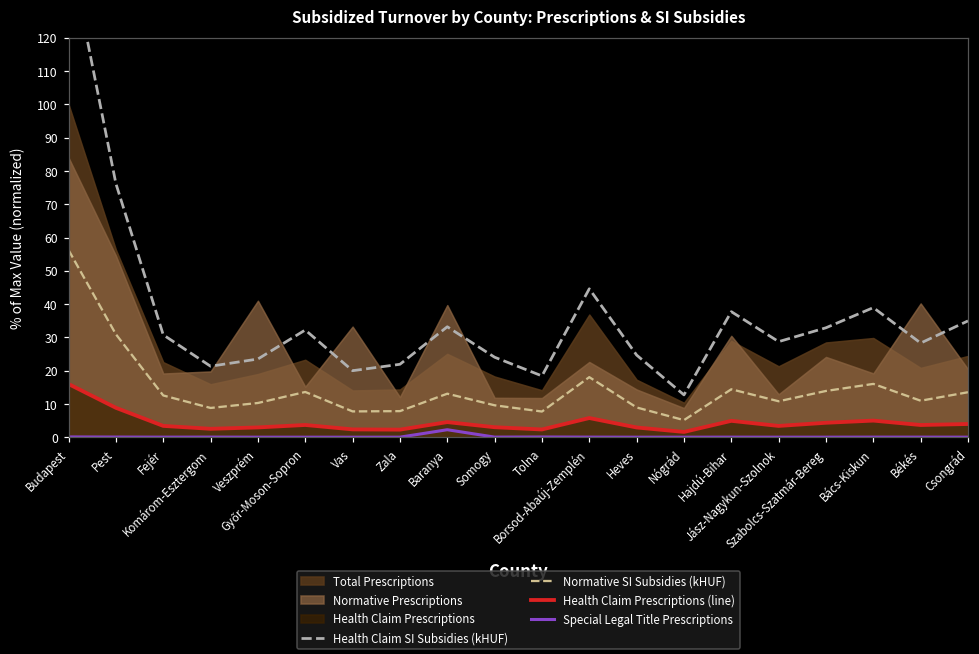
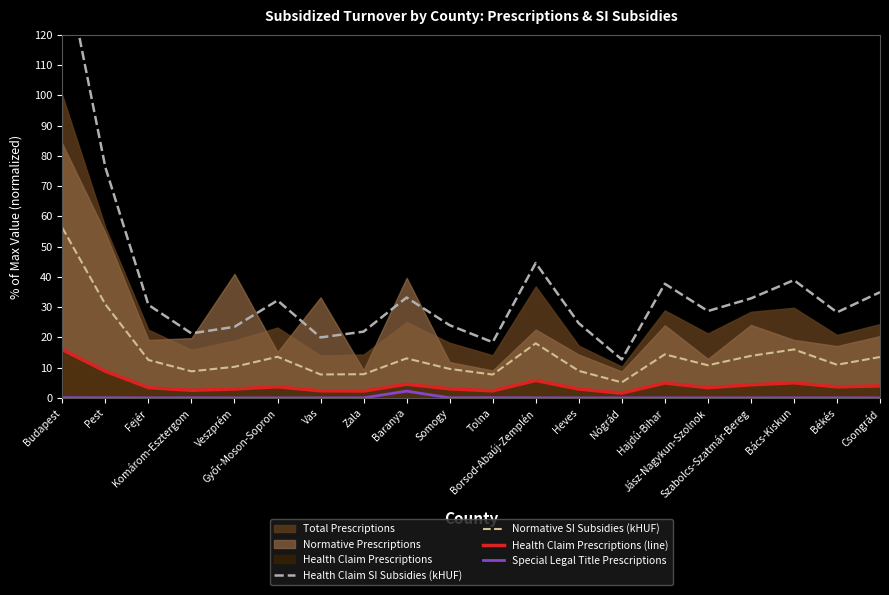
  {
    "Normative Prescriptions": {
      "Budapest": 84,
      "Pest": 55,
      "Fejér": 19,
      "Komárom-Esztergom": 20,
      "Veszprém": 41,
      "Győr-Moson-Sopron": 15,
      "Vas": 33,
-     "Zala": 12,
+     "Zala": 9,
      "Baranya": 40,
      "Somogy": 12,
-     "Tolna": 12,
+     "Tolna": 9,
      "Borsod-Abaúj-Zemplén": 23,
      "Heves": 14,
      "Nógrád": 9,
-     "Hajdú-Bihar": 30,
+     "Hajdú-Bihar": 24,
      "Jász-Nagykun-Szolnok": 13,
      "Szabolcs-Szatmár-Bereg": 24,
      "Bács-Kiskun": 19,
-     "Békés": 40,
+     "Békés": 17,
      "Csongrád": 20
    },
    "Special Legal Title Prescriptions": {
      "Budapest": 0,
      "Pest": 0,
      "Fejér": 0,
      "Komárom-Esztergom": 0,
      "Veszprém": 0,
      "Győr-Moson-Sopron": 0,
      "Vas": 0,
      "Zala": 0,
      "Baranya": 2,
      "Somogy": 0,
      "Tolna": 0,
      "Borsod-Abaúj-Zemplén": 0,
      "Heves": 0,
      "Nógrád": 0,
      "Hajdú-Bihar": 0,
      "Jász-Nagykun-Szolnok": 0,
      "Szabolcs-Szatmár-Bereg": 0,
      "Bács-Kiskun": 0,
      "Békés": 0,
      "Csongrád": 0
    }
  }
